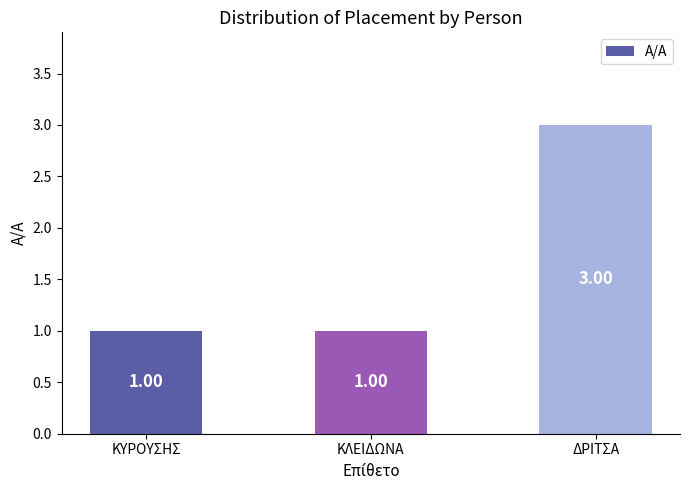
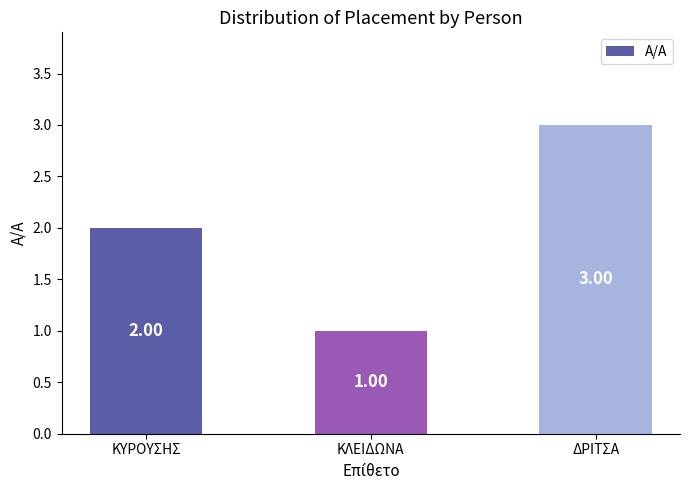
  {
-   "ΚΥΡΟΥΣΗΣ": 1.00,
+   "ΚΥΡΟΥΣΗΣ": 2.00,
    "ΚΛΕΙΔΩΝΑ": 1.00,
    "ΔΡΙΤΣΑ": 3.00
  }
